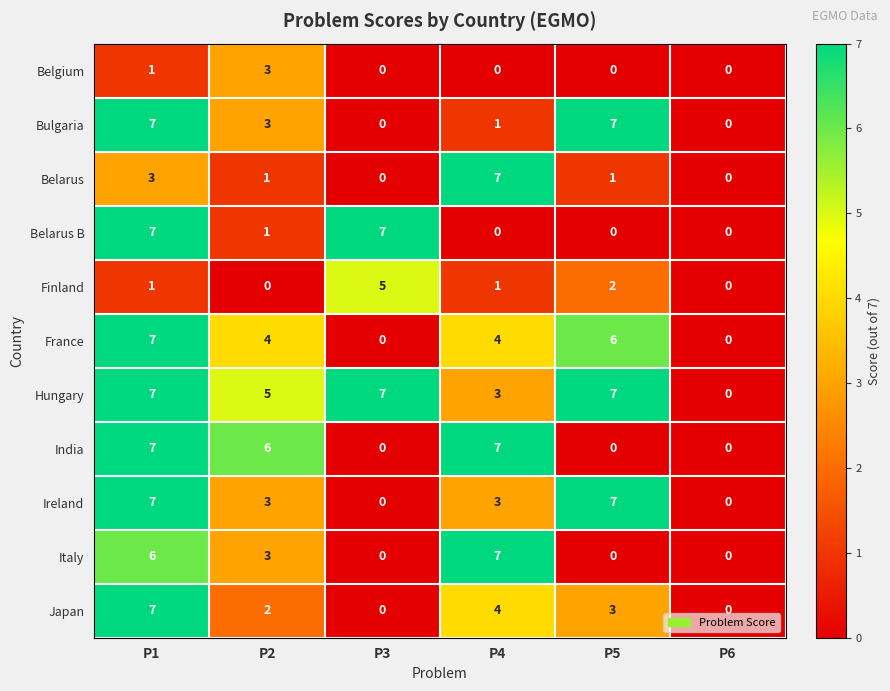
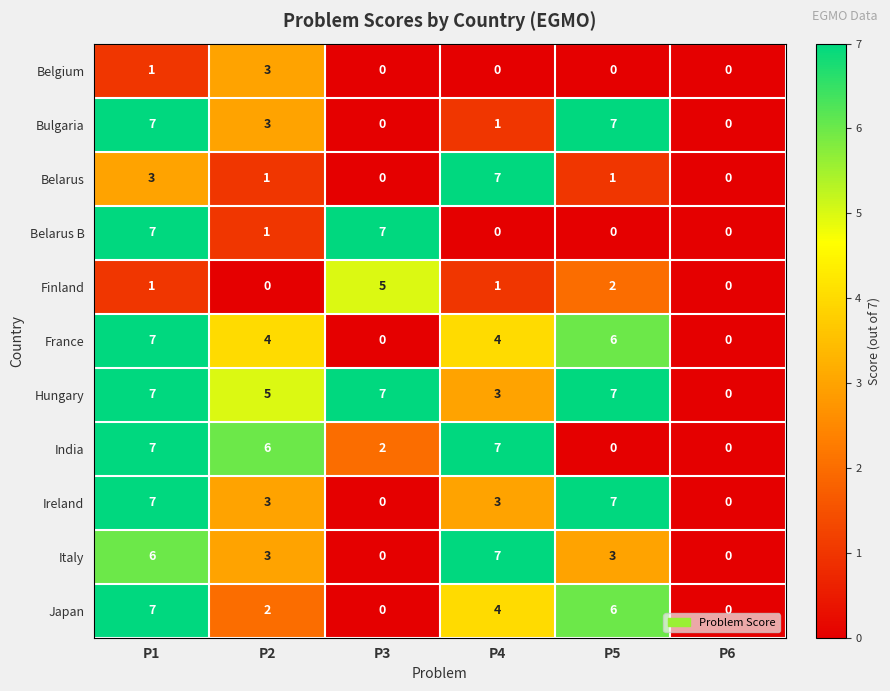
  {
    "Belgium": {
      "P1": 1,
      "P2": 3,
      "P3": 0,
      "P4": 0,
      "P5": 0,
      "P6": 0
    },
    "Bulgaria": {
      "P1": 7,
      "P2": 3,
      "P3": 0,
      "P4": 1,
      "P5": 7,
      "P6": 0
    },
    "Belarus": {
      "P1": 3,
      "P2": 1,
      "P3": 0,
      "P4": 7,
      "P5": 1,
      "P6": 0
    },
    "Belarus B": {
      "P1": 7,
      "P2": 1,
      "P3": 7,
      "P4": 0,
      "P5": 0,
      "P6": 0
    },
    "Finland": {
      "P1": 1,
      "P2": 0,
      "P3": 5,
      "P4": 1,
      "P5": 2,
      "P6": 0
    },
    "France": {
      "P1": 7,
      "P2": 4,
      "P3": 0,
      "P4": 4,
      "P5": 6,
      "P6": 0
    },
    "Hungary": {
      "P1": 7,
      "P2": 5,
      "P3": 7,
      "P4": 3,
      "P5": 7,
      "P6": 0
    },
    "India": {
      "P1": 7,
      "P2": 6,
-     "P3": 0,
+     "P3": 2,
      "P4": 7,
      "P5": 0,
      "P6": 0
    },
    "Ireland": {
      "P1": 7,
      "P2": 3,
      "P3": 0,
      "P4": 3,
      "P5": 7,
      "P6": 0
    },
    "Italy": {
      "P1": 6,
      "P2": 3,
      "P3": 0,
      "P4": 7,
-     "P5": 0,
+     "P5": 3,
      "P6": 0
    },
    "Japan": {
      "P1": 7,
      "P2": 2,
      "P3": 0,
      "P4": 4,
-     "P5": 3
+     "P5": 6
    }
  }
